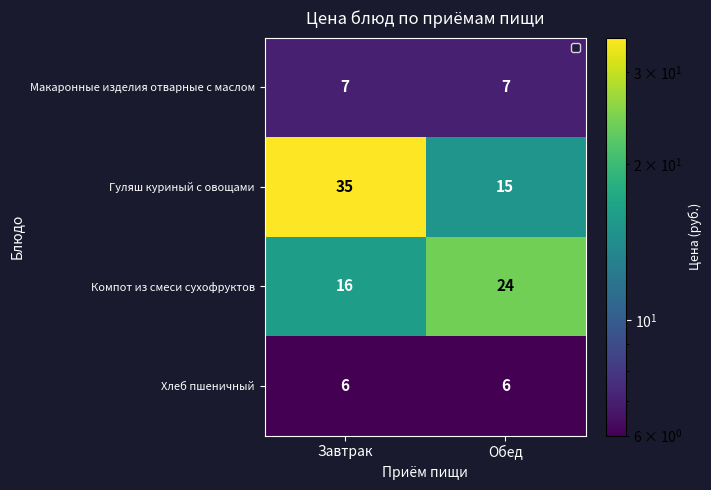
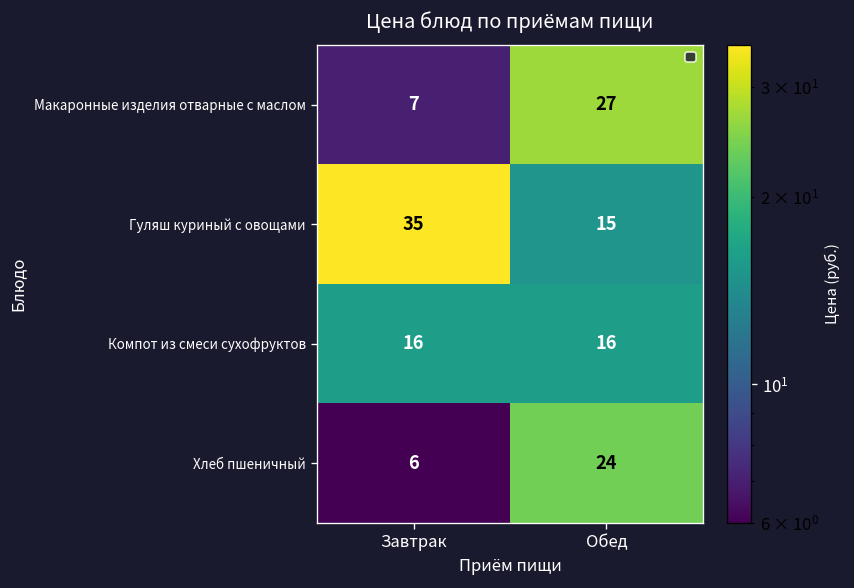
  {
    "Макаронные изделия отварные с маслом": {
      "Завтрак": 7,
-     "Обед": 7
+     "Обед": 27
    },
    "Гуляш куриный с овощами": {
      "Завтрак": 35,
      "Обед": 15
    },
    "Компот из смеси сухофруктов": {
      "Завтрак": 16,
-     "Обед": 24
+     "Обед": 16
    },
    "Хлеб пшеничный": {
      "Завтрак": 6,
-     "Обед": 6
+     "Обед": 24
    }
  }
